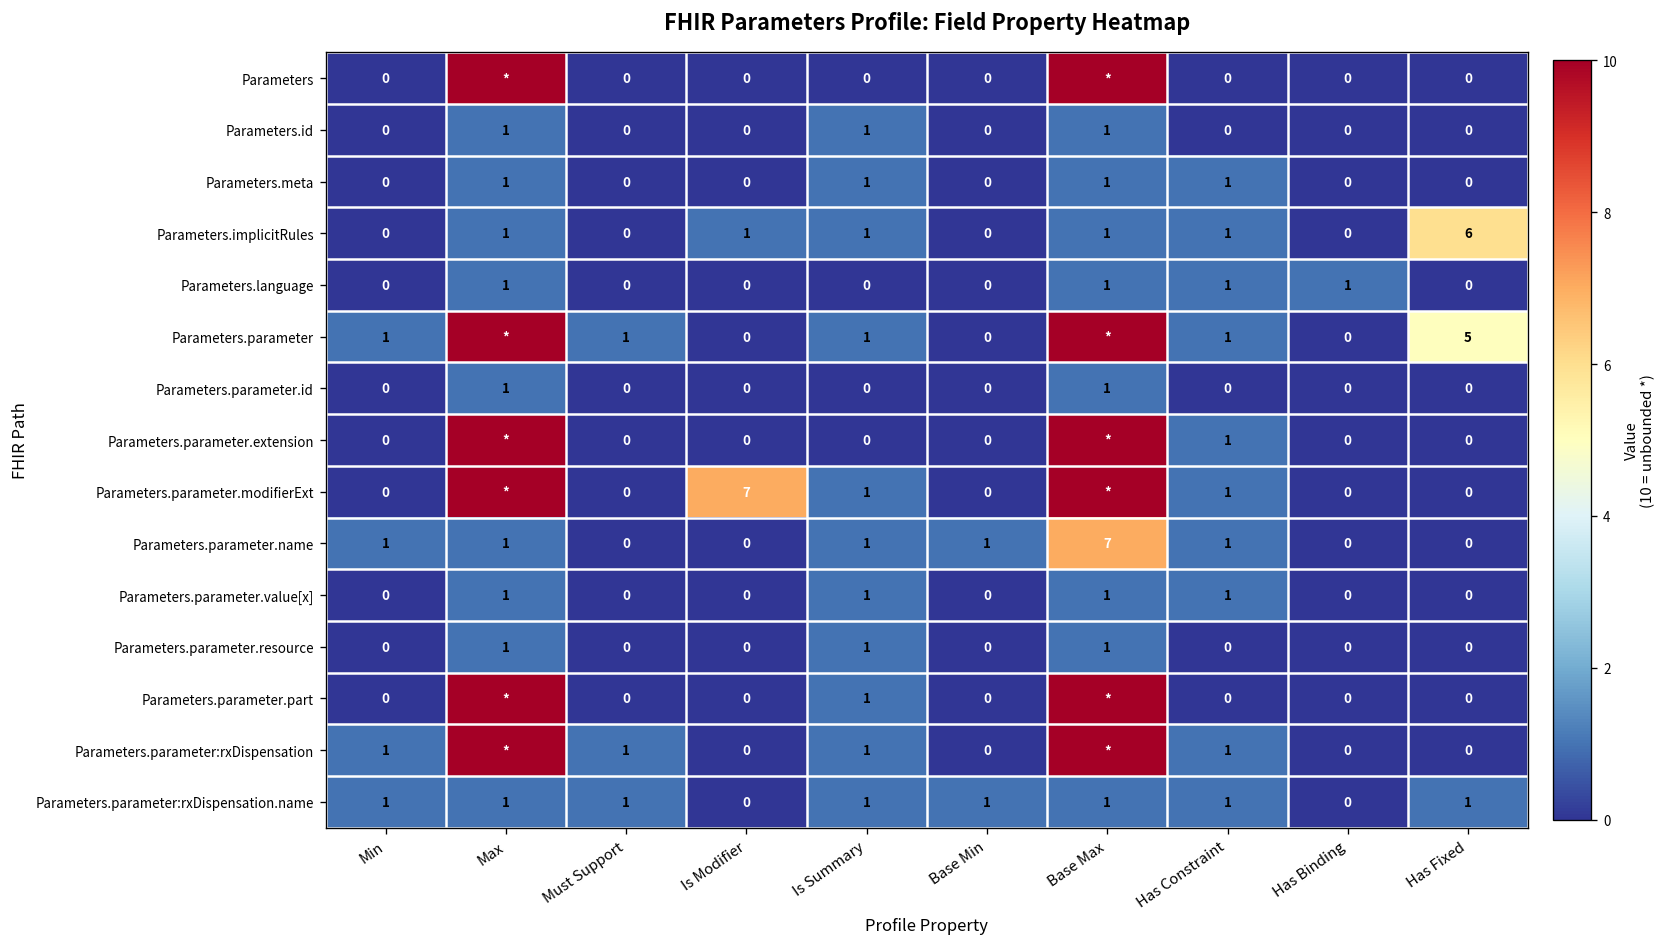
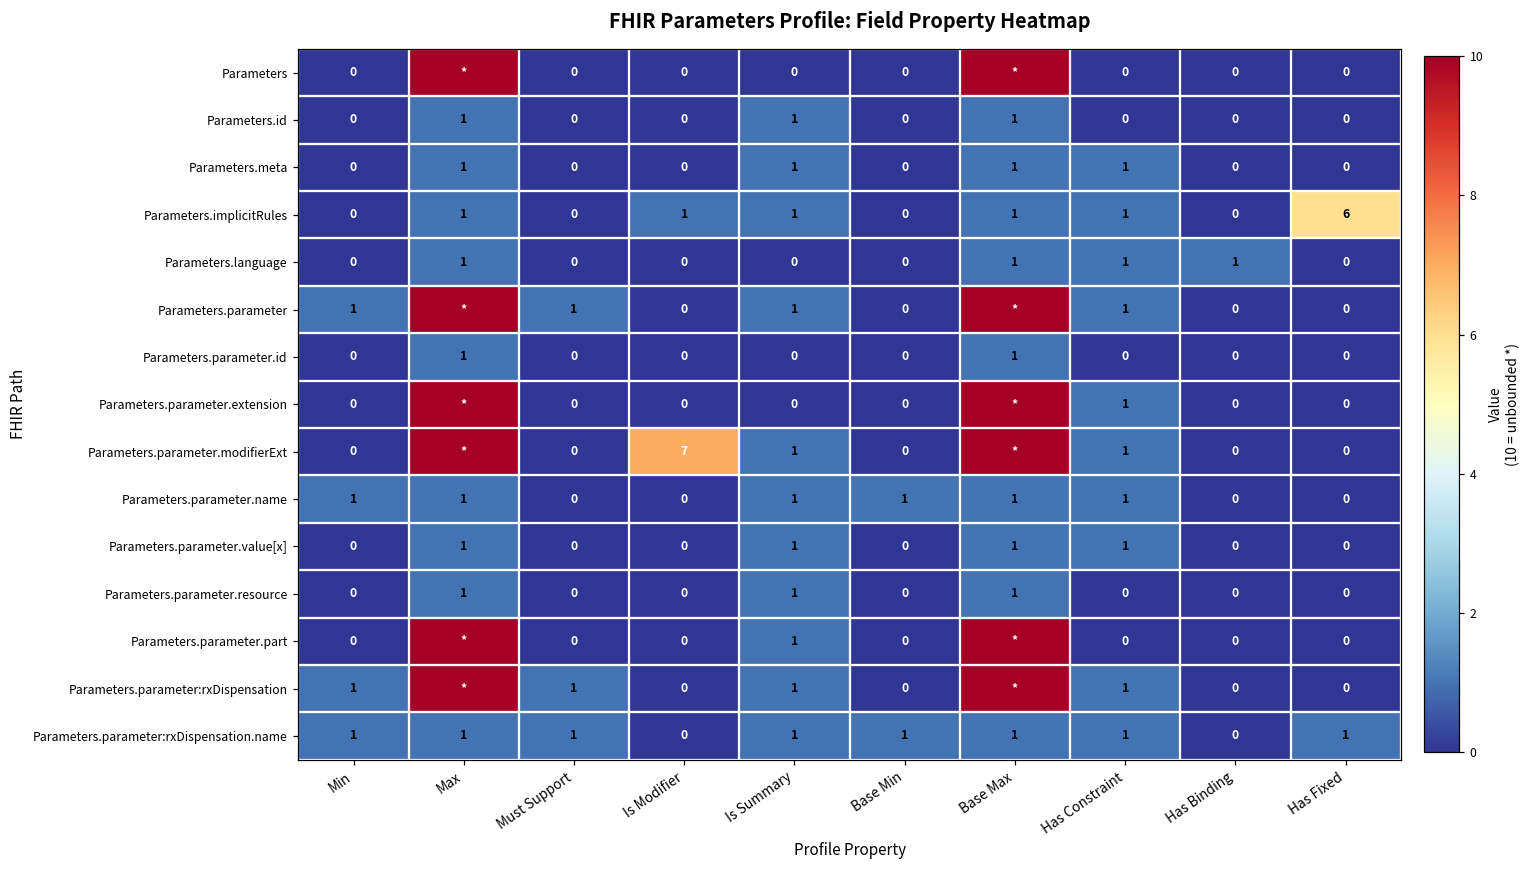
  {
    "Parameters": {
      "Min": 0,
      "Must Support": 0,
      "Is Modifier": 0,
      "Is Summary": 0,
      "Base Min": 0,
      "Has Constraint": 0,
      "Has Binding": 0,
      "Has Fixed": 0
    },
    "Parameters.id": {
      "Min": 0,
      "Max": 1,
      "Must Support": 0,
      "Is Modifier": 0,
      "Is Summary": 1,
      "Base Min": 0,
      "Base Max": 1,
      "Has Constraint": 0,
      "Has Binding": 0,
      "Has Fixed": 0
    },
    "Parameters.meta": {
      "Min": 0,
      "Max": 1,
      "Must Support": 0,
      "Is Modifier": 0,
      "Is Summary": 1,
      "Base Min": 0,
      "Base Max": 1,
      "Has Constraint": 1,
      "Has Binding": 0,
      "Has Fixed": 0
    },
    "Parameters.implicitRules": {
      "Min": 0,
      "Max": 1,
      "Must Support": 0,
      "Is Modifier": 1,
      "Is Summary": 1,
      "Base Min": 0,
      "Base Max": 1,
      "Has Constraint": 1,
      "Has Binding": 0,
      "Has Fixed": 6
    },
    "Parameters.language": {
      "Min": 0,
      "Max": 1,
      "Must Support": 0,
      "Is Modifier": 0,
      "Is Summary": 0,
      "Base Min": 0,
      "Base Max": 1,
      "Has Constraint": 1,
      "Has Binding": 1,
      "Has Fixed": 0
    },
    "Parameters.parameter": {
      "Min": 1,
      "Must Support": 1,
      "Is Modifier": 0,
      "Is Summary": 1,
      "Base Min": 0,
      "Has Constraint": 1,
      "Has Binding": 0,
-     "Has Fixed": 5
+     "Has Fixed": 0
    },
    "Parameters.parameter.id": {
      "Min": 0,
      "Max": 1,
      "Must Support": 0,
      "Is Modifier": 0,
      "Is Summary": 0,
      "Base Min": 0,
      "Base Max": 1,
      "Has Constraint": 0,
      "Has Binding": 0,
      "Has Fixed": 0
    },
    "Parameters.parameter.extension": {
      "Min": 0,
      "Must Support": 0,
      "Is Modifier": 0,
      "Is Summary": 0,
      "Base Min": 0,
      "Has Constraint": 1,
      "Has Binding": 0,
      "Has Fixed": 0
    },
    "Parameters.parameter.modifierExt": {
      "Min": 0,
      "Must Support": 0,
      "Is Modifier": 7,
      "Is Summary": 1,
      "Base Min": 0,
      "Has Constraint": 1,
      "Has Binding": 0,
      "Has Fixed": 0
    },
    "Parameters.parameter.name": {
      "Min": 1,
      "Max": 1,
      "Must Support": 0,
      "Is Modifier": 0,
      "Is Summary": 1,
      "Base Min": 1,
-     "Base Max": 7,
+     "Base Max": 1,
      "Has Constraint": 1,
      "Has Binding": 0,
      "Has Fixed": 0
    },
    "Parameters.parameter.value[x]": {
      "Min": 0,
      "Max": 1,
      "Must Support": 0,
      "Is Modifier": 0,
      "Is Summary": 1,
      "Base Min": 0,
      "Base Max": 1,
      "Has Constraint": 1,
      "Has Binding": 0,
      "Has Fixed": 0
    },
    "Parameters.parameter.resource": {
      "Min": 0,
      "Max": 1,
      "Must Support": 0,
      "Is Modifier": 0,
      "Is Summary": 1,
      "Base Min": 0,
      "Base Max": 1,
      "Has Constraint": 0,
      "Has Binding": 0,
      "Has Fixed": 0
    },
    "Parameters.parameter.part": {
      "Min": 0,
      "Must Support": 0,
      "Is Modifier": 0,
      "Is Summary": 1,
      "Base Min": 0,
      "Has Constraint": 0,
      "Has Binding": 0,
      "Has Fixed": 0
    },
    "Parameters.parameter:rxDispensation": {
      "Min": 1,
      "Must Support": 1,
      "Is Modifier": 0,
      "Is Summary": 1,
      "Base Min": 0,
      "Has Constraint": 1,
      "Has Binding": 0,
      "Has Fixed": 0
    },
    "Parameters.parameter:rxDispensation.name": {
      "Min": 1,
      "Max": 1,
      "Must Support": 1,
      "Is Modifier": 0,
      "Is Summary": 1,
      "Base Min": 1,
      "Base Max": 1,
      "Has Constraint": 1,
      "Has Binding": 0,
      "Has Fixed": 1
    }
  }
